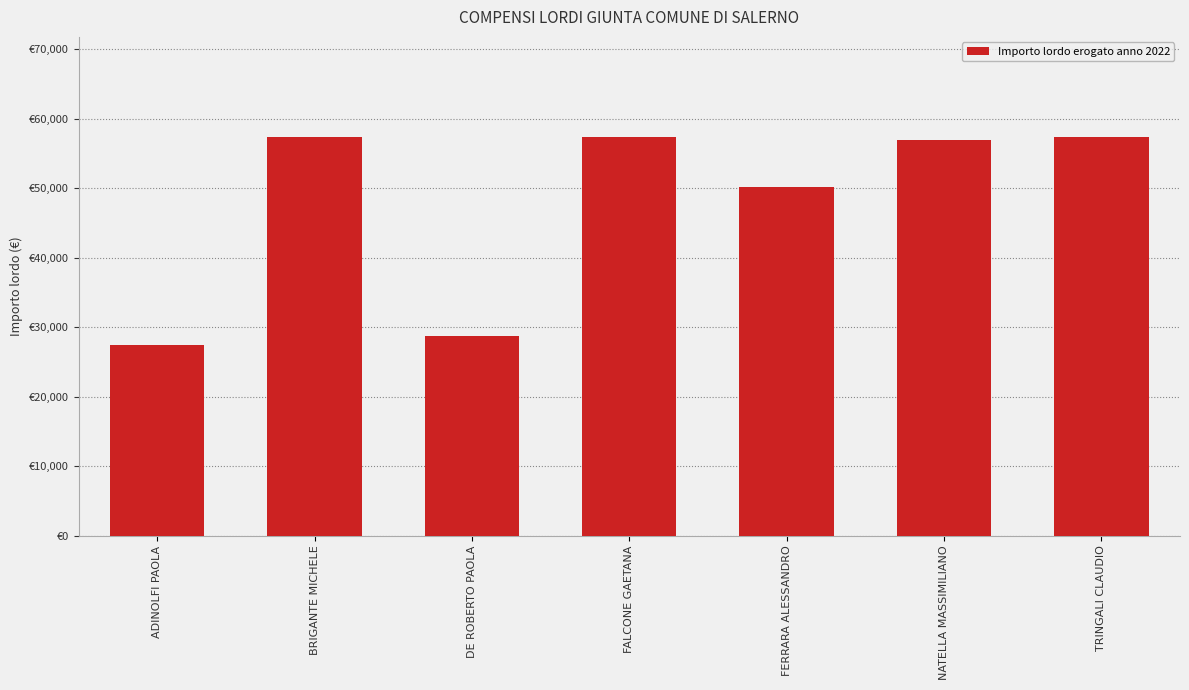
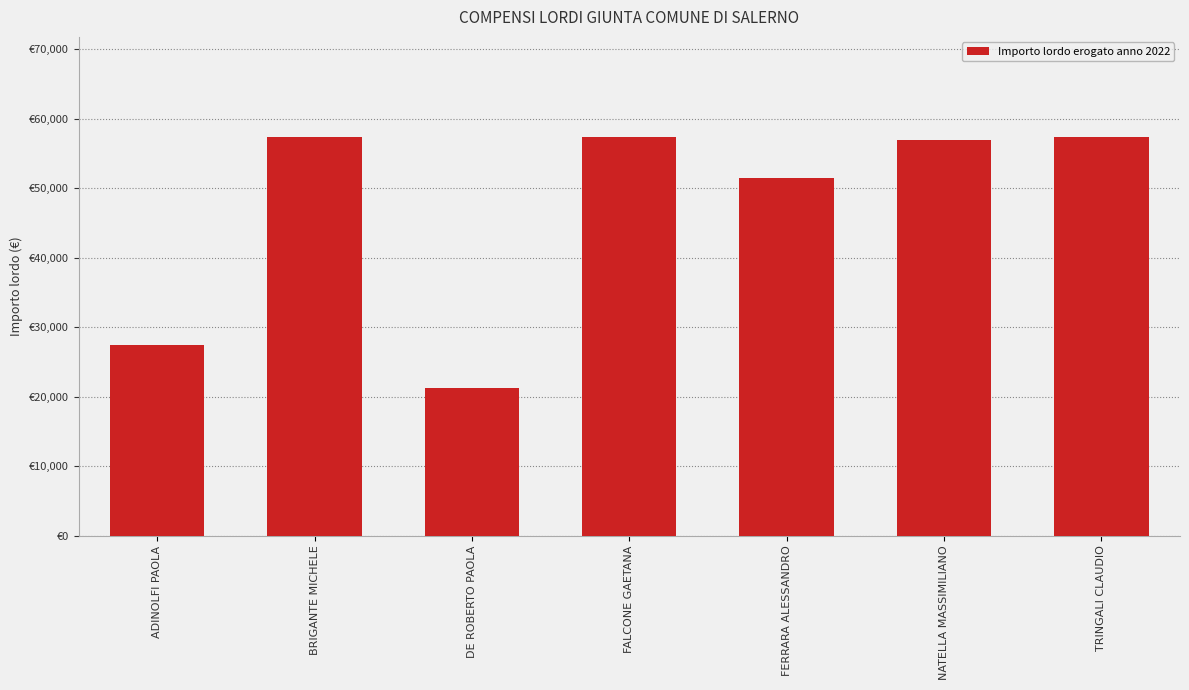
  {
    "ADINOLFI PAOLA": "€27,000",
    "BRIGANTE MICHELE": "€57,000",
-   "DE ROBERTO PAOLA": "€29,000",
+   "DE ROBERTO PAOLA": "€21,000",
    "FALCONE GAETANA": "€57,000",
-   "FERRARA ALESSANDRO": "€50,000",
+   "FERRARA ALESSANDRO": "€52,000",
    "NATELLA MASSIMILIANO": "€57,000",
    "TRINGALI CLAUDIO": "€57,000"
  }
